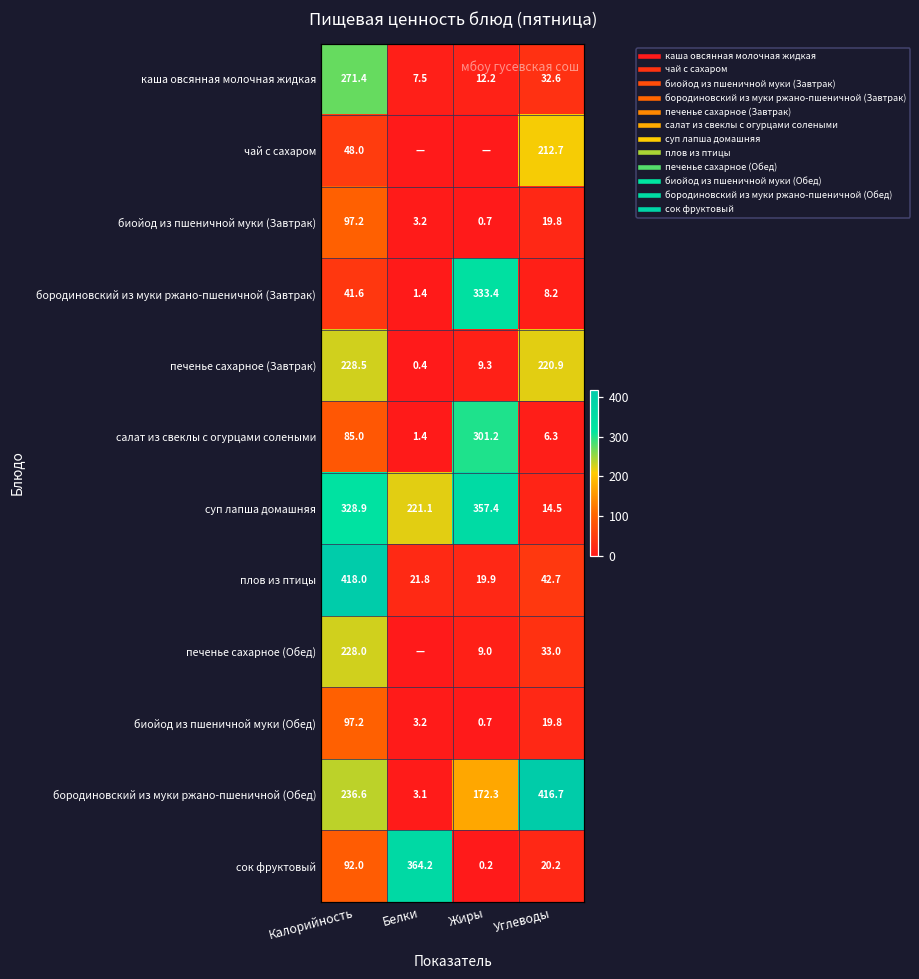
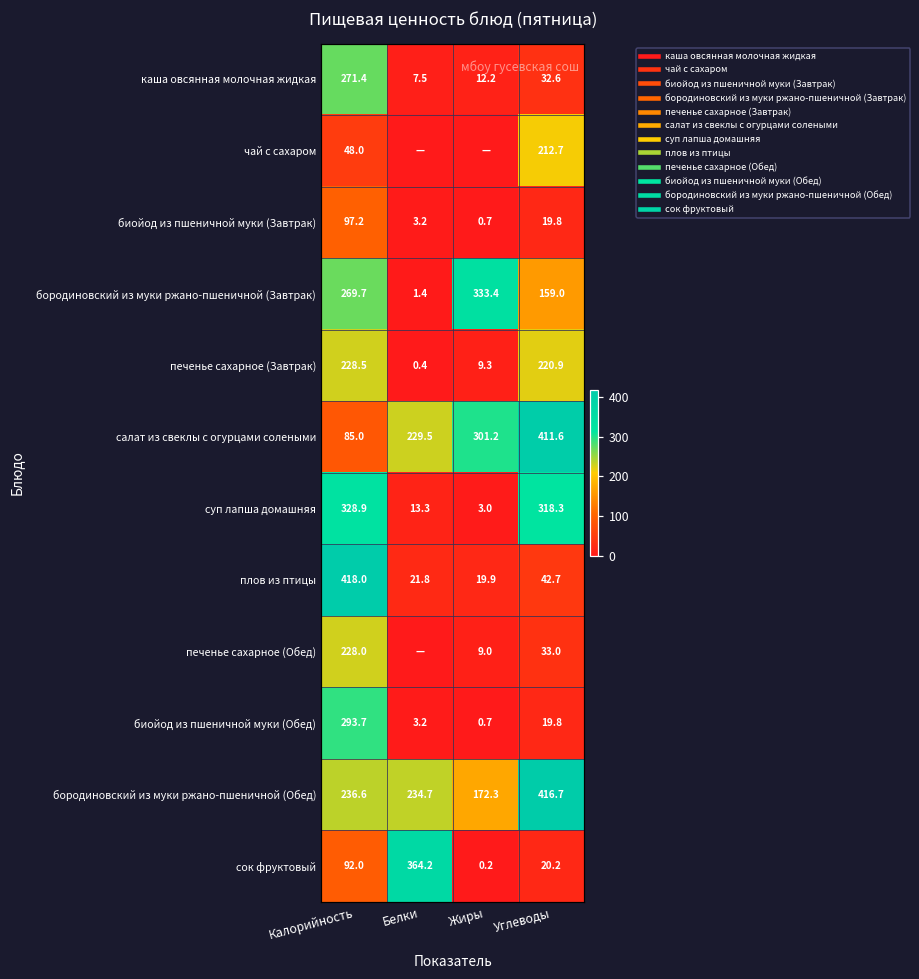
  {
    "каша овсянная молочная жидкая": {
      "Калорийность": 271.4,
      "Белки": 7.5,
      "Жиры": 12.2
    },
    "чай с сахаром": {
      "Калорийность": 48.0,
      "Углеводы": 212.7
    },
    "биойод из пшеничной муки (Завтрак)": {
      "Калорийность": 97.2,
      "Белки": 3.2,
      "Жиры": 0.7,
      "Углеводы": 19.8
    },
    "бородиновский из муки ржано-пшеничной (Завтрак)": {
-     "Калорийность": 41.6,
+     "Калорийность": 269.7,
      "Белки": 1.4,
      "Жиры": 333.4,
-     "Углеводы": 8.2
+     "Углеводы": 159.0
    },
    "печенье сахарное (Завтрак)": {
      "Калорийность": 228.5,
      "Белки": 0.4,
      "Жиры": 9.3,
      "Углеводы": 220.9
    },
    "салат из свеклы с огурцами солеными": {
      "Калорийность": 85.0,
-     "Белки": 1.4,
+     "Белки": 229.5,
      "Жиры": 301.2,
-     "Углеводы": 6.3
+     "Углеводы": 411.6
    },
    "суп лапша домашняя": {
      "Калорийность": 328.9,
-     "Белки": 221.1,
-     "Жиры": 357.4,
-     "Углеводы": 14.5
+     "Белки": 13.3,
+     "Жиры": 3.0,
+     "Углеводы": 318.3
    },
    "плов из птицы": {
      "Калорийность": 418.0,
      "Белки": 21.8,
      "Жиры": 19.9,
      "Углеводы": 42.7
    },
    "печенье сахарное (Обед)": {
      "Калорийность": 228.0,
      "Жиры": 9.0,
      "Углеводы": 33.0
    },
    "биойод из пшеничной муки (Обед)": {
-     "Калорийность": 97.2,
+     "Калорийность": 293.7,
      "Белки": 3.2,
      "Жиры": 0.7,
      "Углеводы": 19.8
    },
    "бородиновский из муки ржано-пшеничной (Обед)": {
      "Калорийность": 236.6,
-     "Белки": 3.1,
+     "Белки": 234.7,
      "Жиры": 172.3,
      "Углеводы": 416.7
    },
    "сок фруктовый": {
      "Калорийность": 92.0,
      "Белки": 364.2,
      "Жиры": 0.2,
      "Углеводы": 20.2
    }
  }
